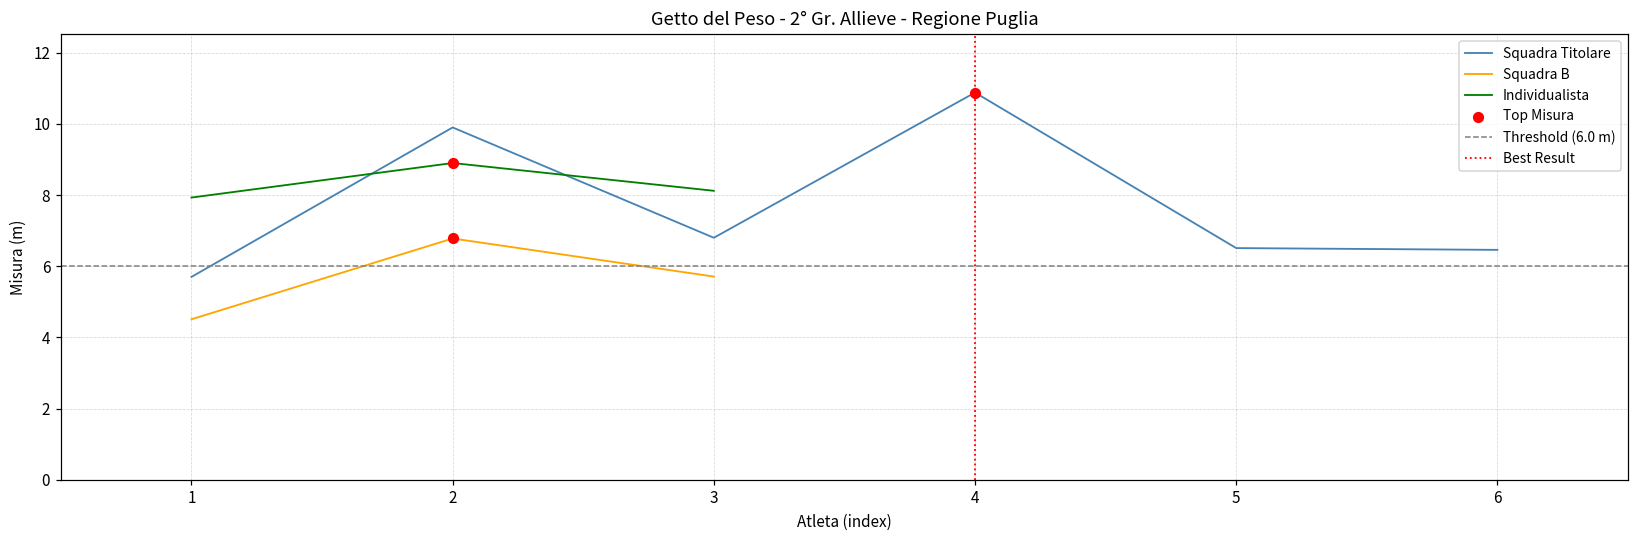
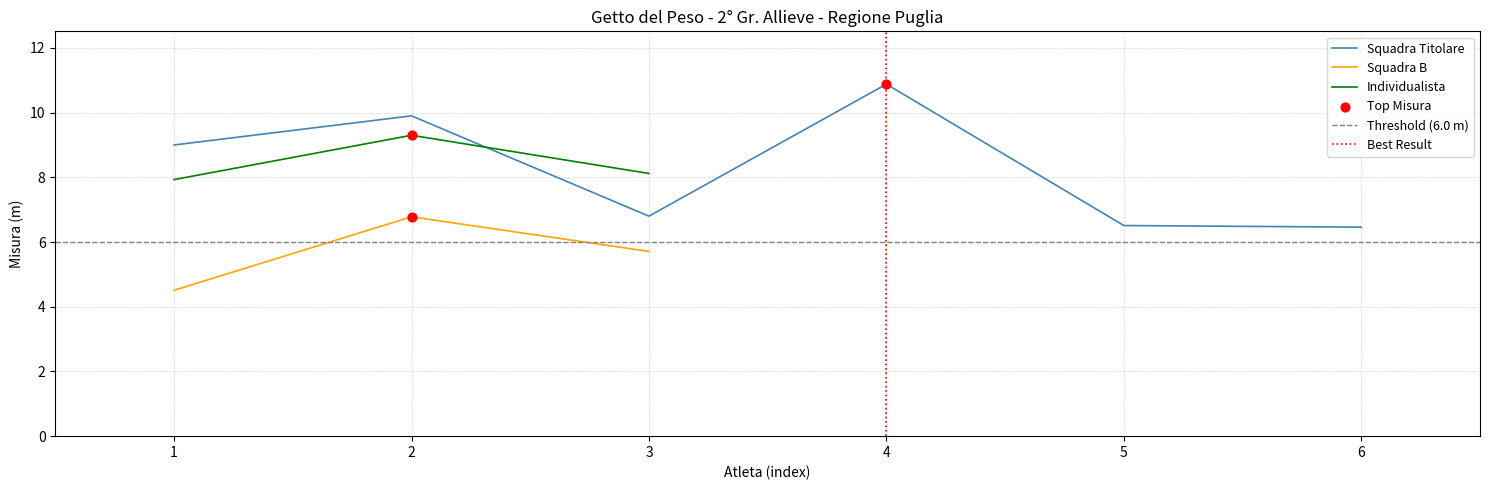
  {
    "Squadra Titolare": {
-     "1": 5.7,
+     "1": 9.0,
      "2": 9.9,
      "3": 6.8,
      "5": 6.5,
      "6": 6.5
    },
    "Squadra B": {
      "1": 4.5,
      "3": 5.7
    },
    "Individualista": {
      "1": 7.9,
-     "2": 8.9,
+     "2": 9.3,
      "3": 8.1
    }
  }
